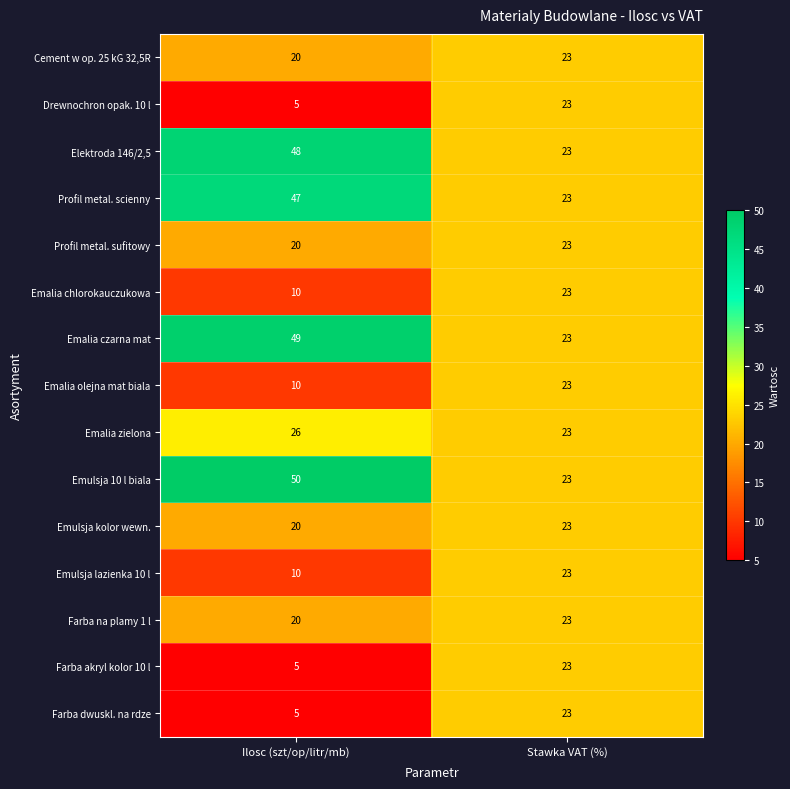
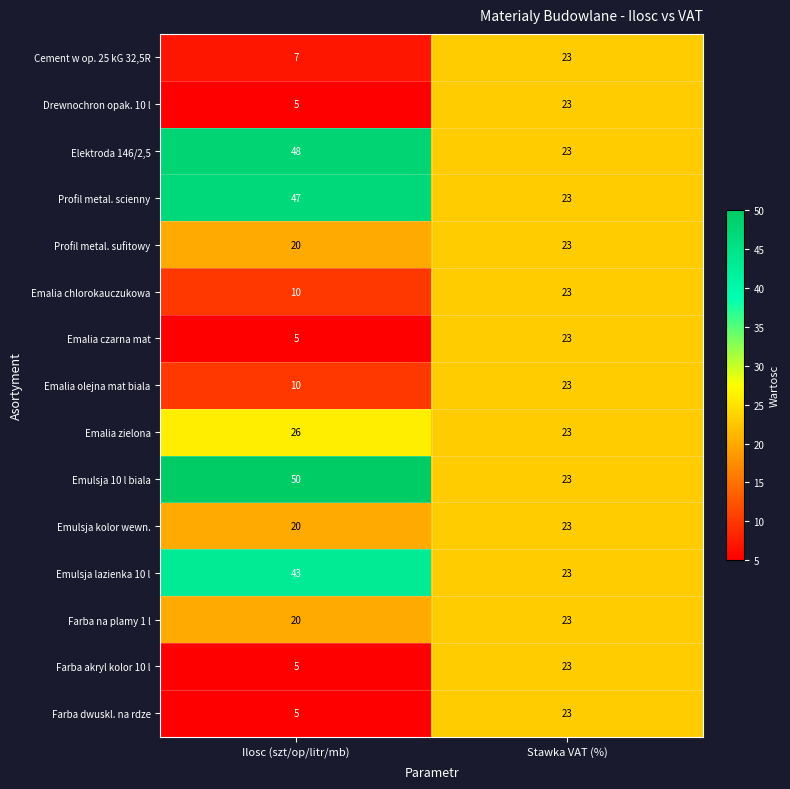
  {
    "Cement w op. 25 kG 32,5R": {
-     "Ilosc (szt/op/litr/mb)": 20,
+     "Ilosc (szt/op/litr/mb)": 7,
      "Stawka VAT (%)": 23
    },
    "Drewnochron opak. 10 l": {
      "Ilosc (szt/op/litr/mb)": 5,
      "Stawka VAT (%)": 23
    },
    "Elektroda 146/2,5": {
      "Ilosc (szt/op/litr/mb)": 48,
      "Stawka VAT (%)": 23
    },
    "Profil metal. scienny": {
      "Ilosc (szt/op/litr/mb)": 47,
      "Stawka VAT (%)": 23
    },
    "Profil metal. sufitowy": {
      "Ilosc (szt/op/litr/mb)": 20,
      "Stawka VAT (%)": 23
    },
    "Emalia chlorokauczukowa": {
      "Ilosc (szt/op/litr/mb)": 10,
      "Stawka VAT (%)": 23
    },
    "Emalia czarna mat": {
-     "Ilosc (szt/op/litr/mb)": 49,
+     "Ilosc (szt/op/litr/mb)": 5,
      "Stawka VAT (%)": 23
    },
    "Emalia olejna mat biala": {
      "Ilosc (szt/op/litr/mb)": 10,
      "Stawka VAT (%)": 23
    },
    "Emalia zielona": {
      "Ilosc (szt/op/litr/mb)": 26,
      "Stawka VAT (%)": 23
    },
    "Emulsja 10 l biala": {
      "Ilosc (szt/op/litr/mb)": 50,
      "Stawka VAT (%)": 23
    },
    "Emulsja kolor wewn.": {
      "Ilosc (szt/op/litr/mb)": 20,
      "Stawka VAT (%)": 23
    },
    "Emulsja lazienka 10 l": {
-     "Ilosc (szt/op/litr/mb)": 10,
+     "Ilosc (szt/op/litr/mb)": 43,
      "Stawka VAT (%)": 23
    },
    "Farba na plamy 1 l": {
      "Ilosc (szt/op/litr/mb)": 20,
      "Stawka VAT (%)": 23
    },
    "Farba akryl kolor 10 l": {
      "Ilosc (szt/op/litr/mb)": 5,
      "Stawka VAT (%)": 23
    },
    "Farba dwuskl. na rdze": {
      "Ilosc (szt/op/litr/mb)": 5,
      "Stawka VAT (%)": 23
    }
  }
